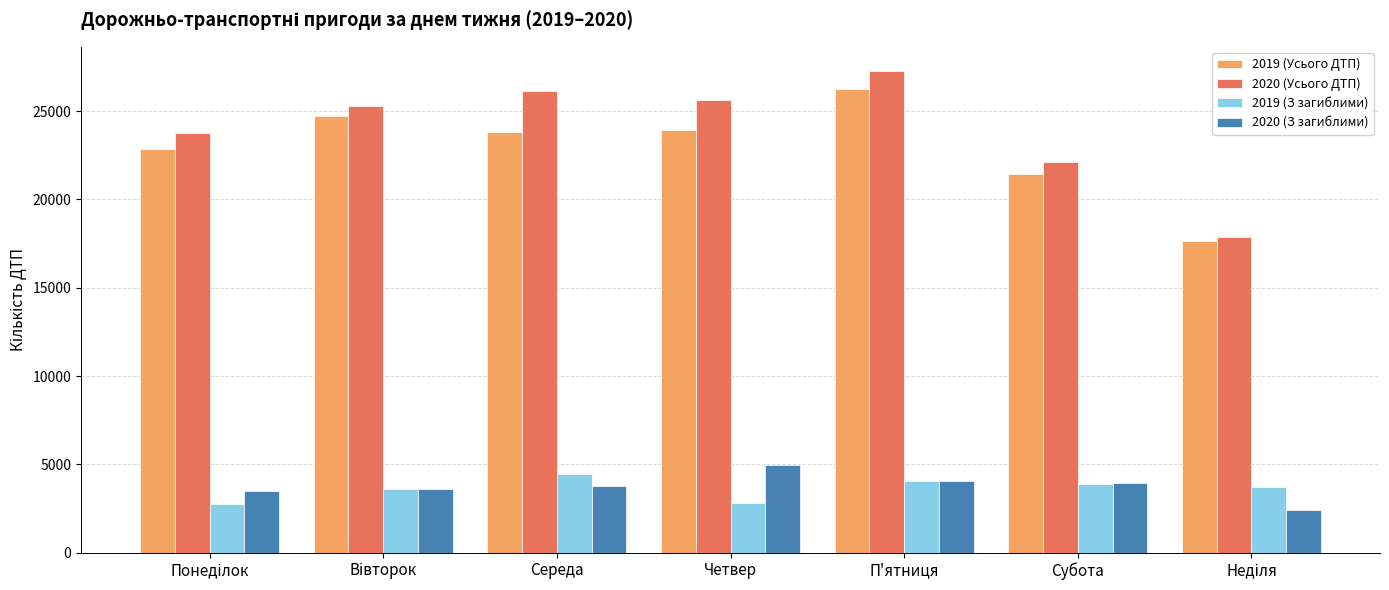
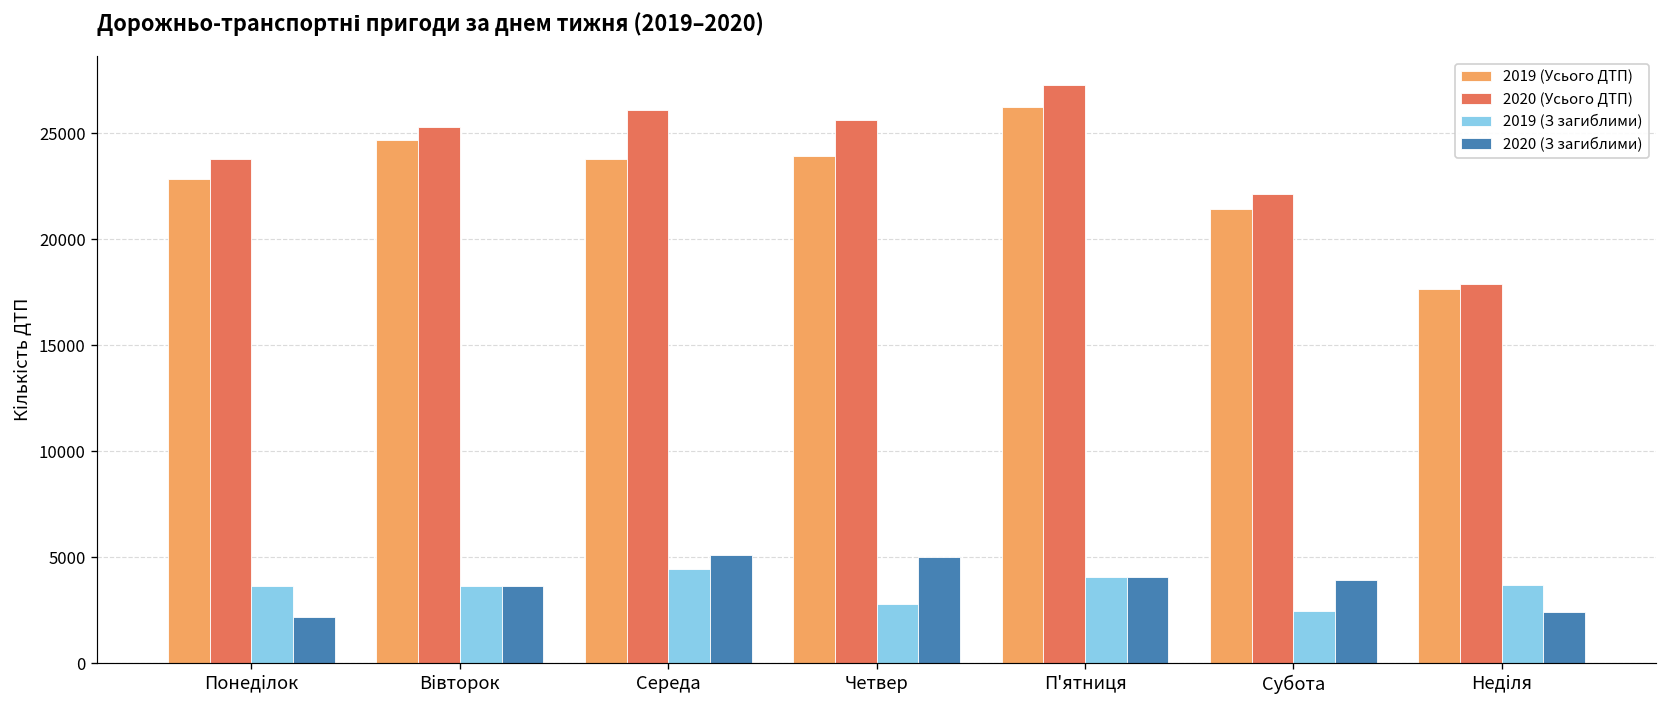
  {
    "2019 (З загиблими)": {
-     "Понеділок": 2800,
+     "Понеділок": 3600,
      "Вівторок": 3600,
      "Середа": 4400,
      "Четвер": 2800,
      "П'ятниця": 4000,
-     "Субота": 3900,
+     "Субота": 2500,
      "Неділя": 3700
    },
    "2020 (З загиблими)": {
-     "Понеділок": 3500,
+     "Понеділок": 2200,
      "Вівторок": 3600,
-     "Середа": 3800,
+     "Середа": 5100,
      "Четвер": 5000,
      "П'ятниця": 4100,
      "Субота": 3900,
      "Неділя": 2400
    }
  }
